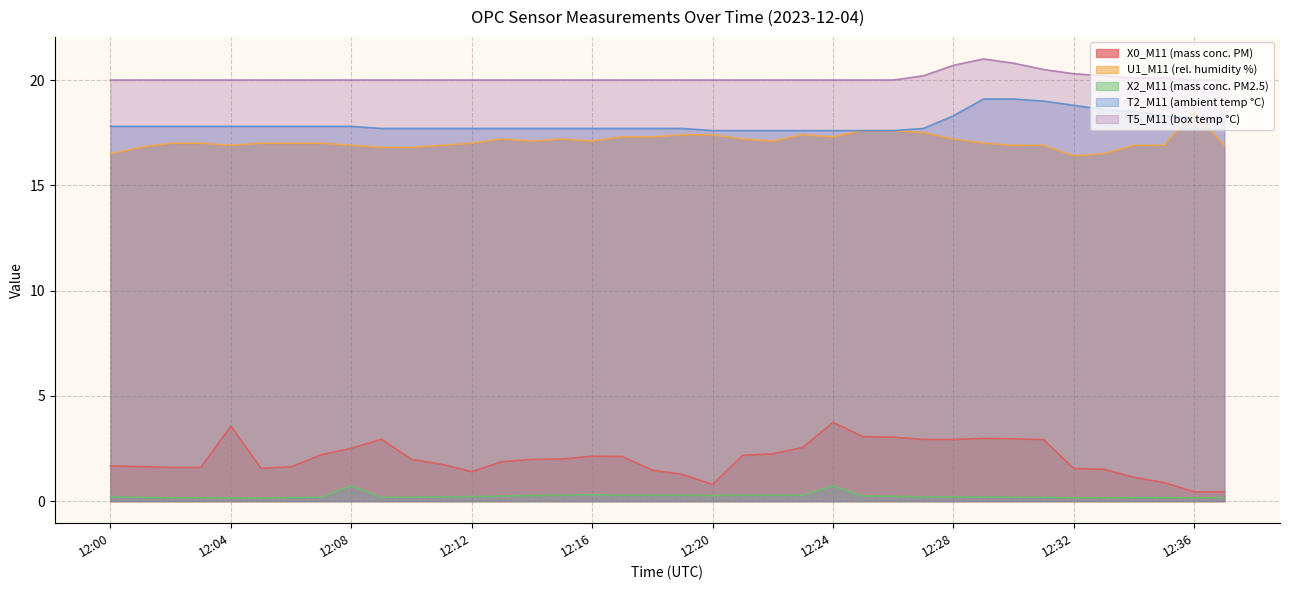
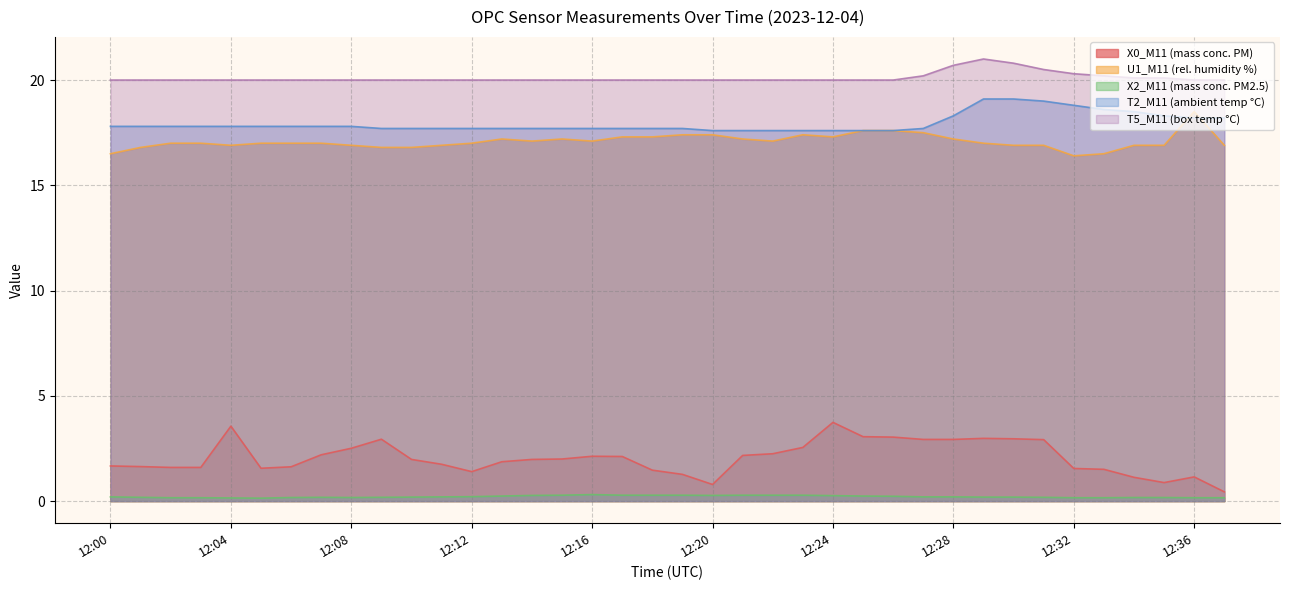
  {
    "X0_M11 (mass conc. PM)": {
      "12:00": 1.7,
      "12:04": 3.6,
      "12:08": 2.5,
      "12:12": 1.4,
      "12:16": 2.1,
      "12:20": 0.8,
      "12:24": 3.7,
      "12:28": 2.9,
      "12:32": 1.6,
-     "12:36": 0.4
+     "12:36": 1.2
    },
    "U1_M11 (rel. humidity %)": {
      "12:00": 16.5,
      "12:04": 16.9,
      "12:08": 16.9,
      "12:12": 17.0,
      "12:16": 17.1,
      "12:20": 17.4,
      "12:24": 17.3,
      "12:28": 17.2,
      "12:32": 16.4
    },
    "X2_M11 (mass conc. PM2.5)": {
      "12:00": 0.2,
      "12:04": 0.2,
-     "12:08": 0.7,
+     "12:08": 0.2,
      "12:12": 0.2,
      "12:16": 0.3,
      "12:20": 0.3,
-     "12:24": 0.7,
+     "12:24": 0.3,
      "12:28": 0.2,
      "12:32": 0.2,
      "12:36": 0.2
    }
  }
